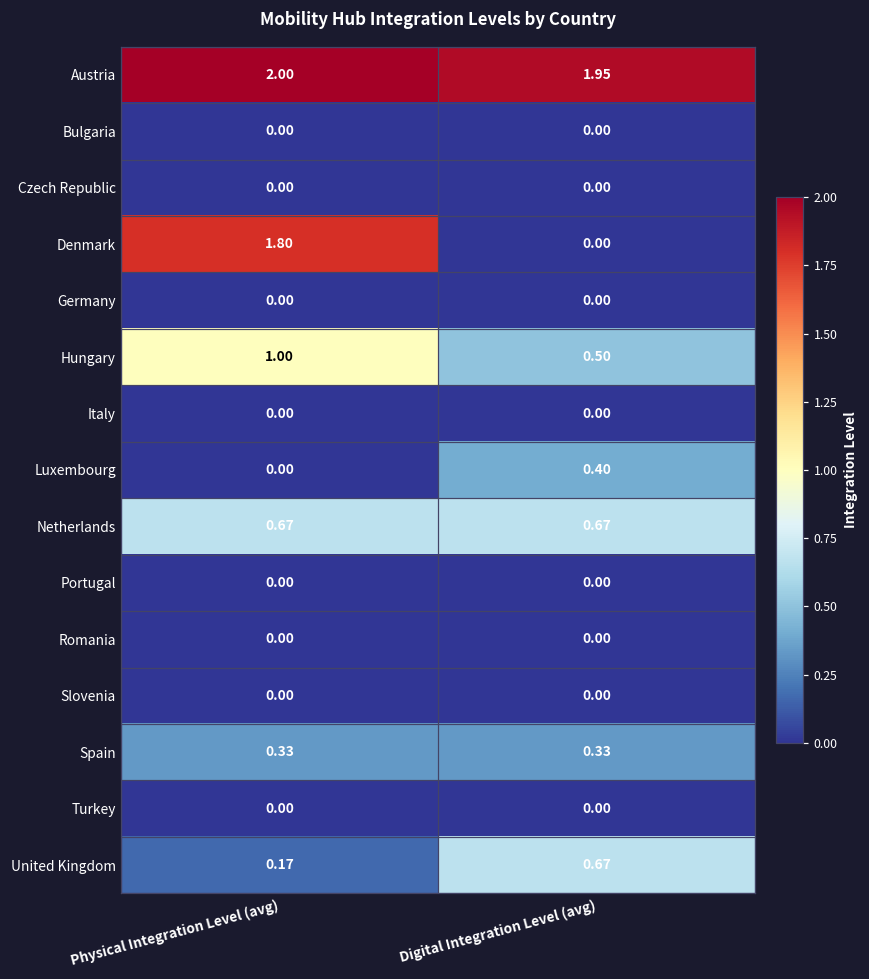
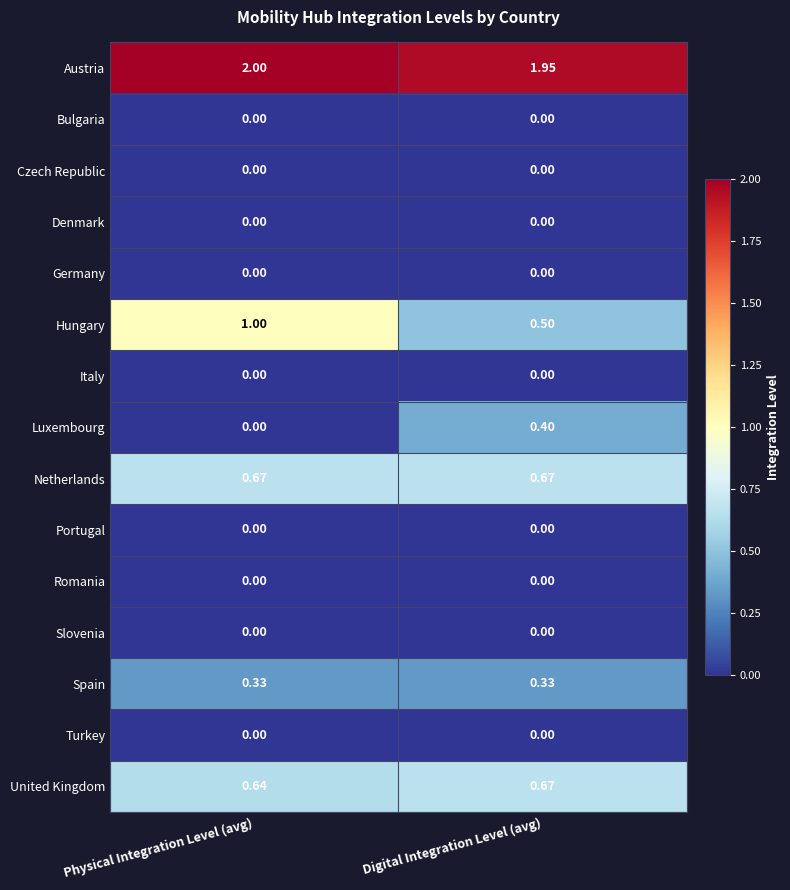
  {
    "Austria": {
      "Physical Integration Level (avg)": 2.00,
      "Digital Integration Level (avg)": 1.95
    },
    "Bulgaria": {
      "Physical Integration Level (avg)": 0.00,
      "Digital Integration Level (avg)": 0.00
    },
    "Czech Republic": {
      "Physical Integration Level (avg)": 0.00,
      "Digital Integration Level (avg)": 0.00
    },
    "Denmark": {
-     "Physical Integration Level (avg)": 1.80,
+     "Physical Integration Level (avg)": 0.00,
      "Digital Integration Level (avg)": 0.00
    },
    "Germany": {
      "Physical Integration Level (avg)": 0.00,
      "Digital Integration Level (avg)": 0.00
    },
    "Hungary": {
      "Physical Integration Level (avg)": 1.00,
      "Digital Integration Level (avg)": 0.50
    },
    "Italy": {
      "Physical Integration Level (avg)": 0.00,
      "Digital Integration Level (avg)": 0.00
    },
    "Luxembourg": {
      "Physical Integration Level (avg)": 0.00,
      "Digital Integration Level (avg)": 0.40
    },
    "Netherlands": {
      "Physical Integration Level (avg)": 0.67,
      "Digital Integration Level (avg)": 0.67
    },
    "Portugal": {
      "Physical Integration Level (avg)": 0.00,
      "Digital Integration Level (avg)": 0.00
    },
    "Romania": {
      "Physical Integration Level (avg)": 0.00,
      "Digital Integration Level (avg)": 0.00
    },
    "Slovenia": {
      "Physical Integration Level (avg)": 0.00,
      "Digital Integration Level (avg)": 0.00
    },
    "Spain": {
      "Physical Integration Level (avg)": 0.33,
      "Digital Integration Level (avg)": 0.33
    },
    "Turkey": {
      "Physical Integration Level (avg)": 0.00,
      "Digital Integration Level (avg)": 0.00
    },
    "United Kingdom": {
-     "Physical Integration Level (avg)": 0.17,
+     "Physical Integration Level (avg)": 0.64,
      "Digital Integration Level (avg)": 0.67
    }
  }
